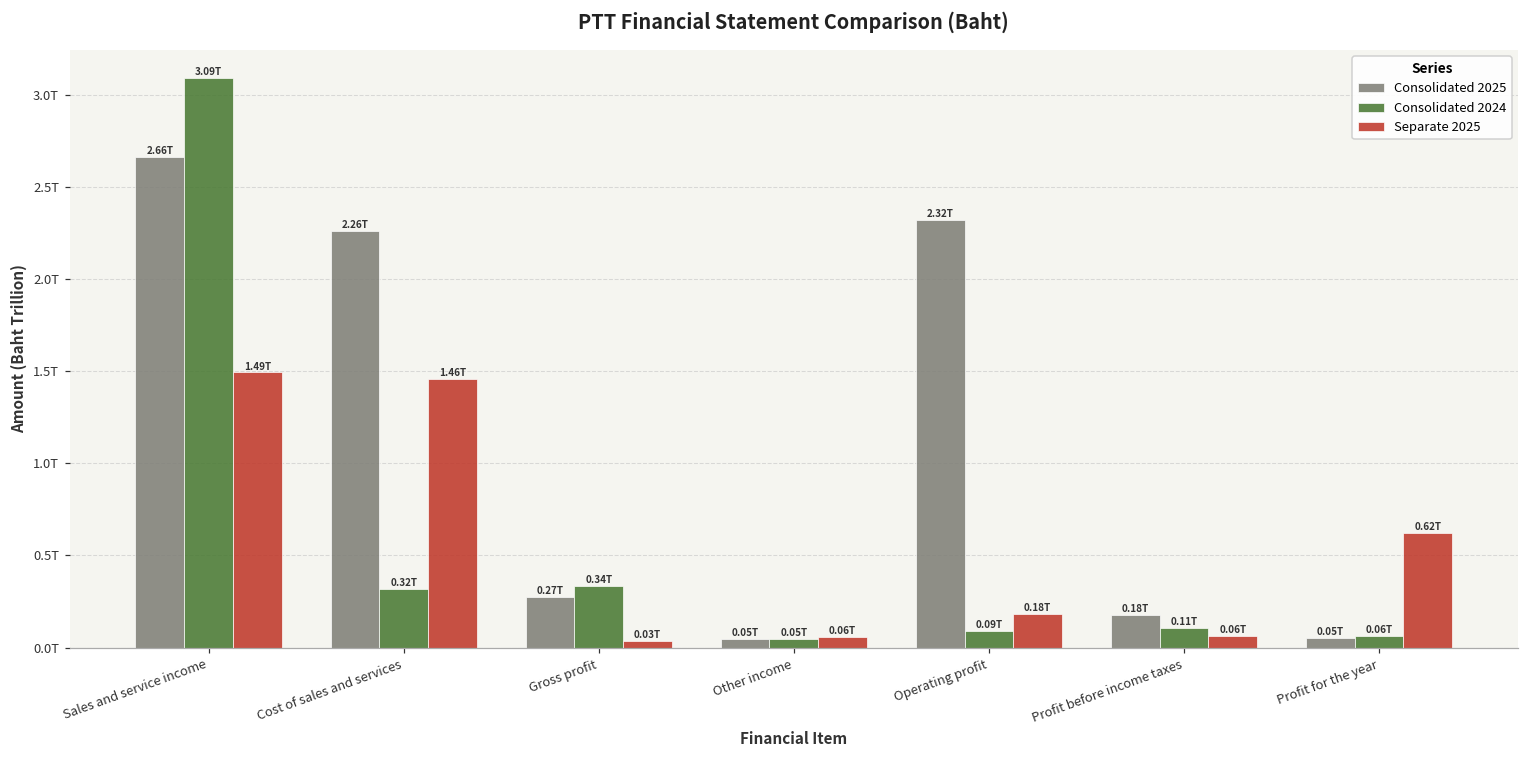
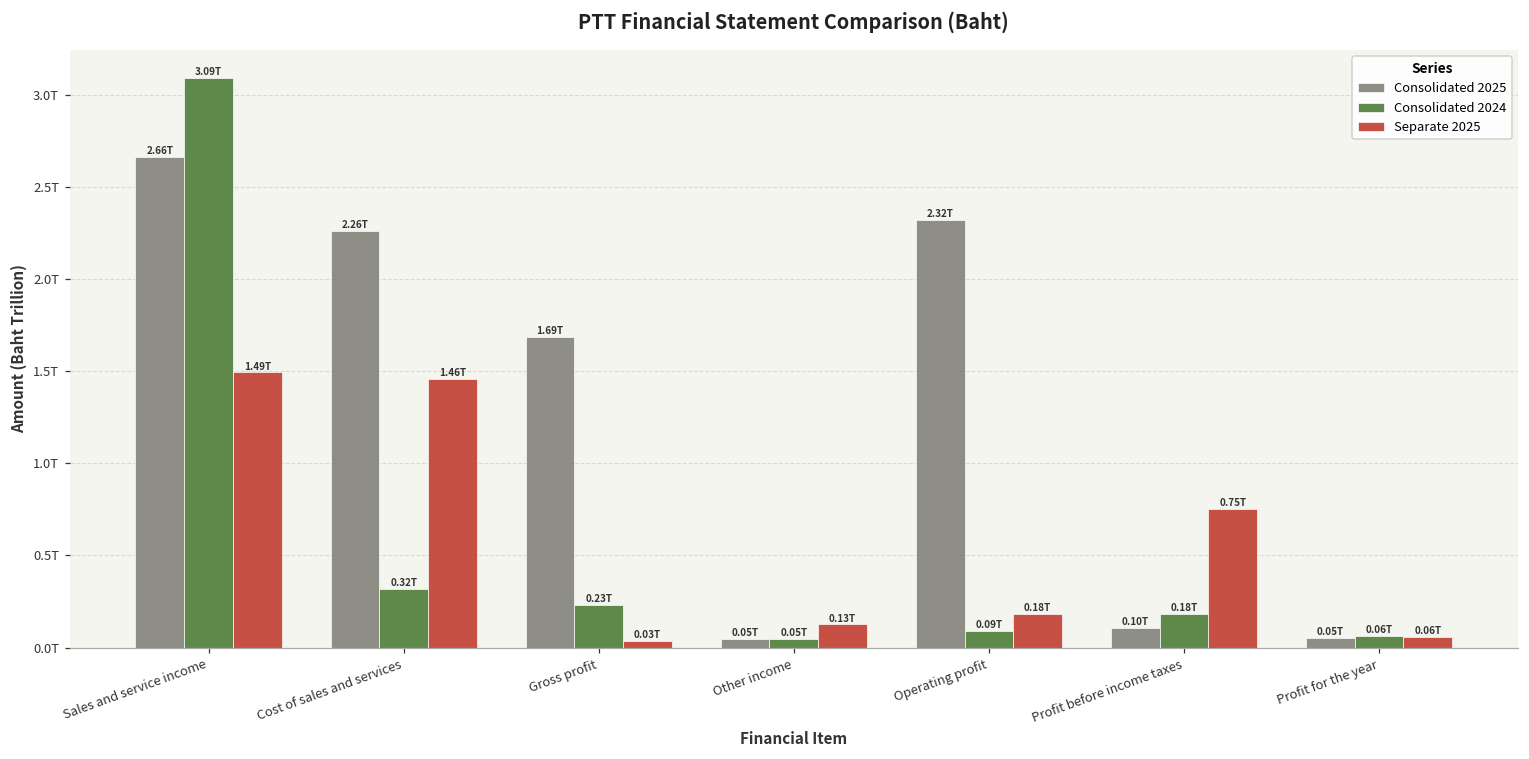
  {
    "Consolidated 2025": {
      "Sales and service income": "2.66T",
      "Cost of sales and services": "2.26T",
-     "Gross profit": "0.27T",
+     "Gross profit": "1.69T",
      "Other income": "0.05T",
      "Operating profit": "2.32T",
-     "Profit before income taxes": "0.18T",
+     "Profit before income taxes": "0.10T",
      "Profit for the year": "0.05T"
    },
    "Consolidated 2024": {
      "Sales and service income": "3.09T",
      "Cost of sales and services": "0.32T",
-     "Gross profit": "0.34T",
+     "Gross profit": "0.23T",
      "Other income": "0.05T",
      "Operating profit": "0.09T",
-     "Profit before income taxes": "0.11T",
+     "Profit before income taxes": "0.18T",
      "Profit for the year": "0.06T"
    },
    "Separate 2025": {
      "Sales and service income": "1.49T",
      "Cost of sales and services": "1.46T",
      "Gross profit": "0.03T",
-     "Other income": "0.06T",
+     "Other income": "0.13T",
      "Operating profit": "0.18T",
-     "Profit before income taxes": "0.06T",
-     "Profit for the year": "0.62T"
+     "Profit before income taxes": "0.75T",
+     "Profit for the year": "0.06T"
    }
  }
